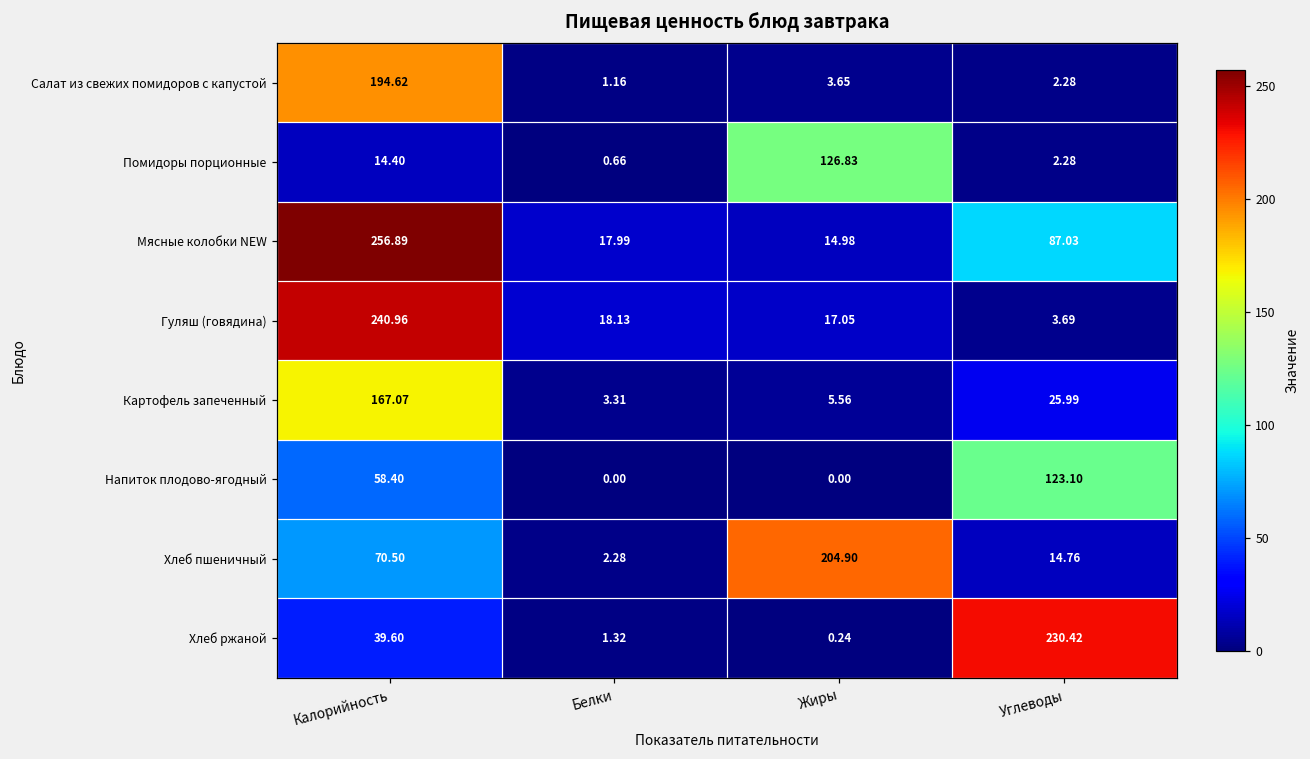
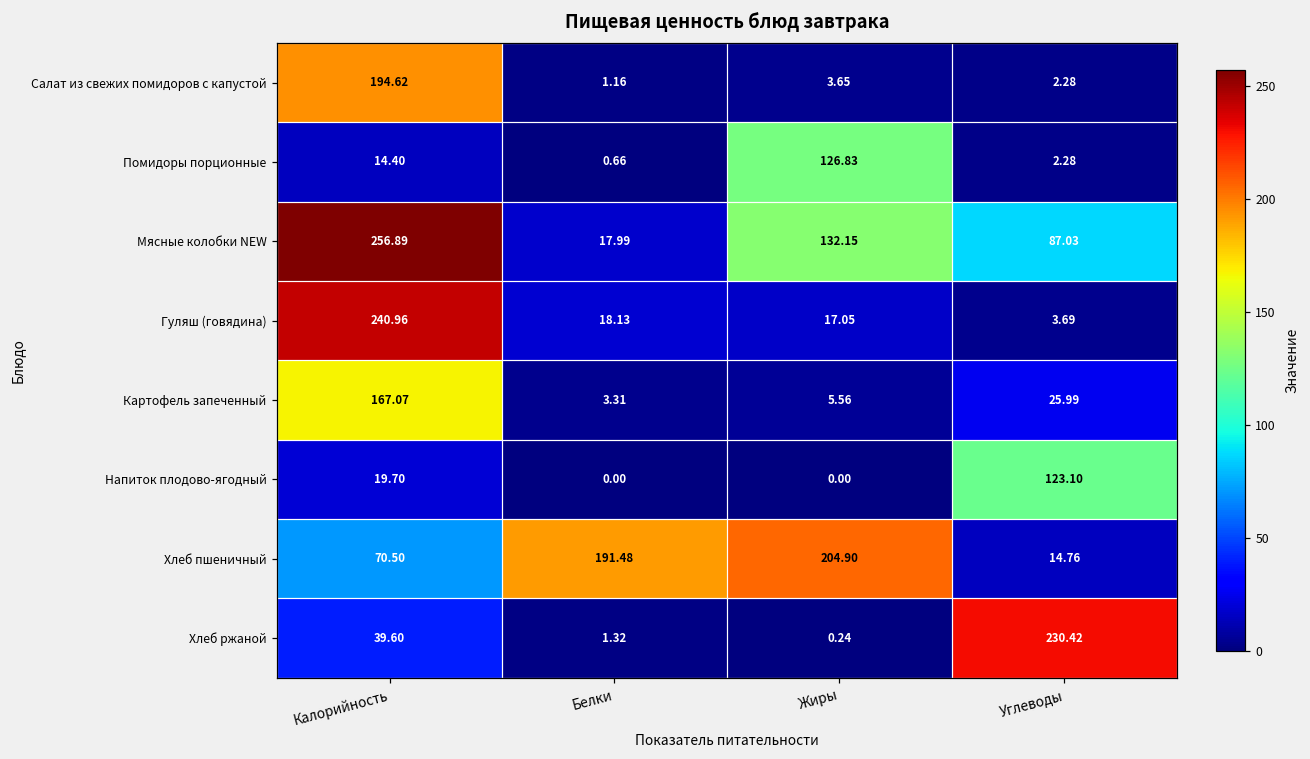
  {
    "Салат из свежих помидоров с капустой": {
      "Калорийность": 194.62,
      "Белки": 1.16,
      "Жиры": 3.65,
      "Углеводы": 2.28
    },
    "Помидоры порционные": {
      "Калорийность": 14.40,
      "Белки": 0.66,
      "Жиры": 126.83,
      "Углеводы": 2.28
    },
    "Мясные колобки NEW": {
      "Калорийность": 256.89,
      "Белки": 17.99,
-     "Жиры": 14.98,
+     "Жиры": 132.15,
      "Углеводы": 87.03
    },
    "Гуляш (говядина)": {
      "Калорийность": 240.96,
      "Белки": 18.13,
      "Жиры": 17.05,
      "Углеводы": 3.69
    },
    "Картофель запеченный": {
      "Калорийность": 167.07,
      "Белки": 3.31,
      "Жиры": 5.56,
      "Углеводы": 25.99
    },
    "Напиток плодово-ягодный": {
-     "Калорийность": 58.40,
+     "Калорийность": 19.70,
      "Белки": 0.00,
      "Жиры": 0.00,
      "Углеводы": 123.10
    },
    "Хлеб пшеничный": {
      "Калорийность": 70.50,
-     "Белки": 2.28,
+     "Белки": 191.48,
      "Жиры": 204.90,
      "Углеводы": 14.76
    },
    "Хлеб ржаной": {
      "Калорийность": 39.60,
      "Белки": 1.32,
      "Жиры": 0.24,
      "Углеводы": 230.42
    }
  }
